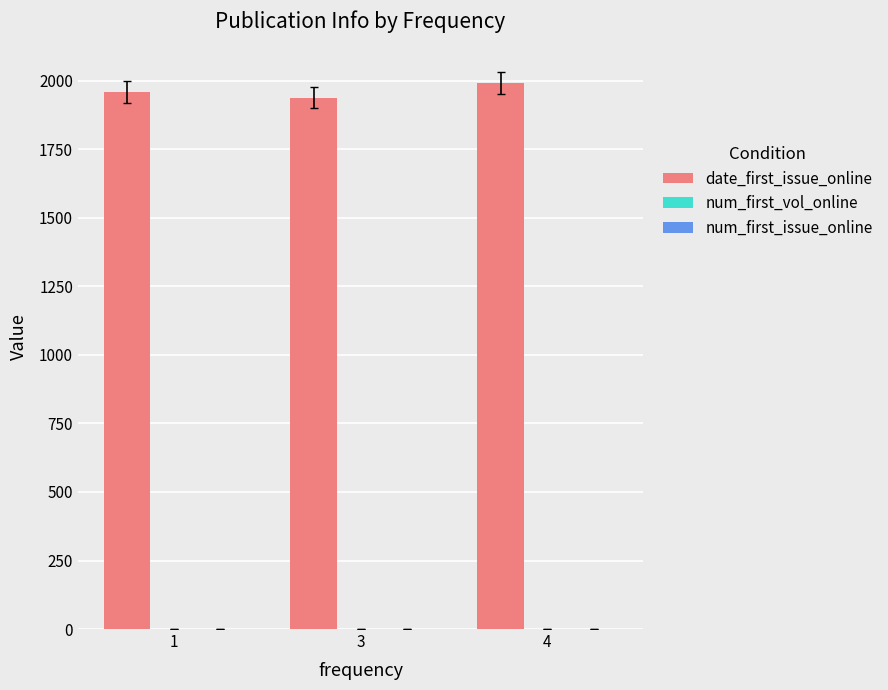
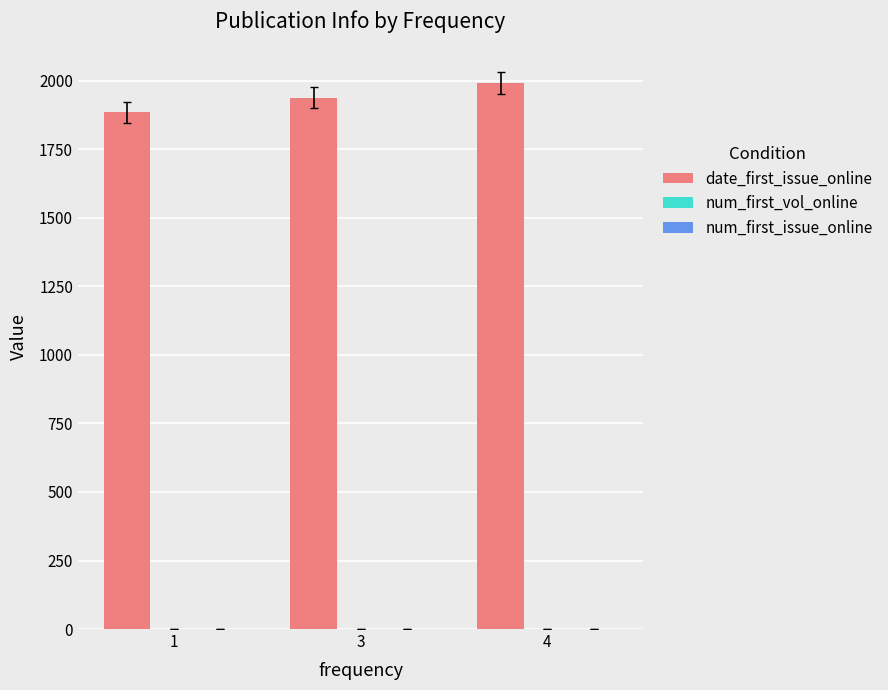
  {
    "date_first_issue_online": {
-     "1": 1960,
+     "1": 1890,
      "3": 1940,
      "4": 1990
    }
  }
